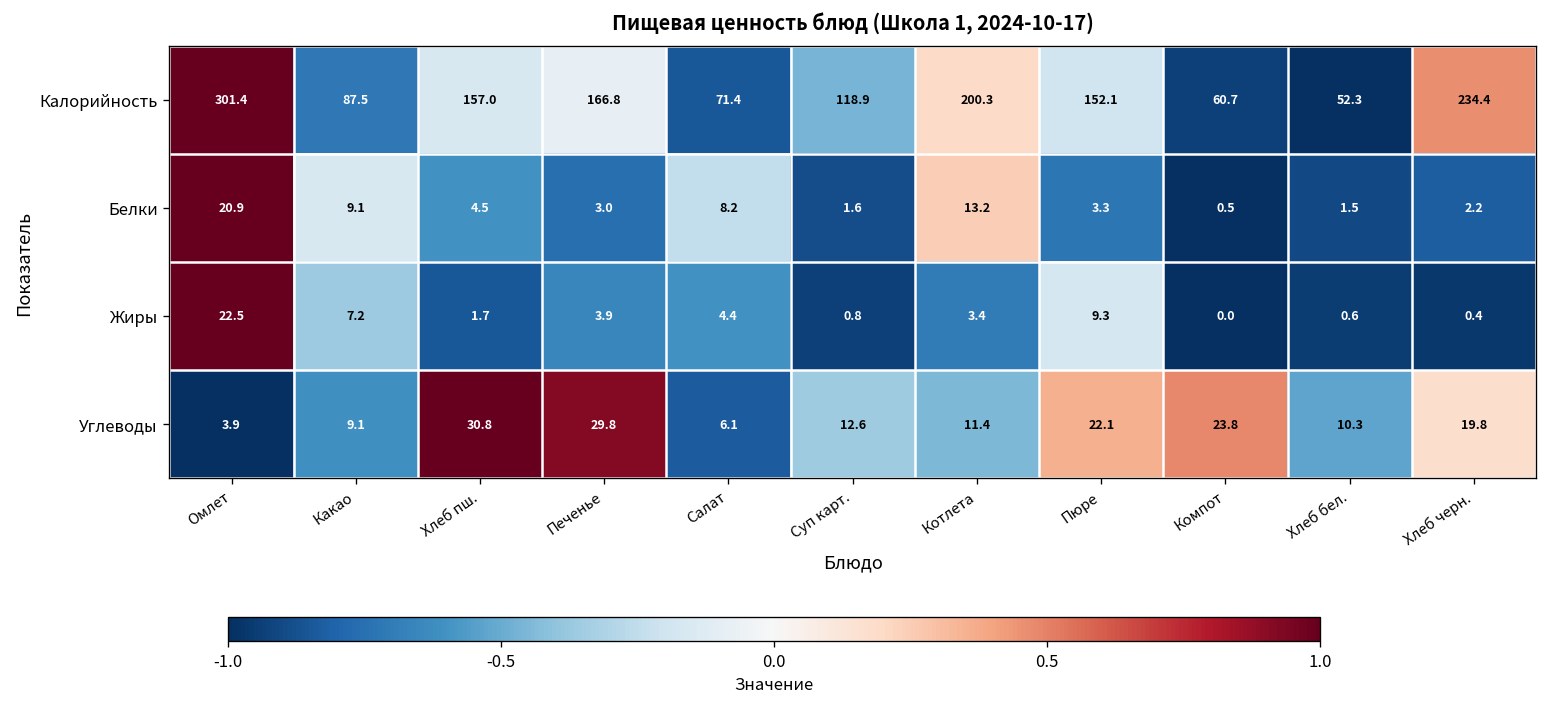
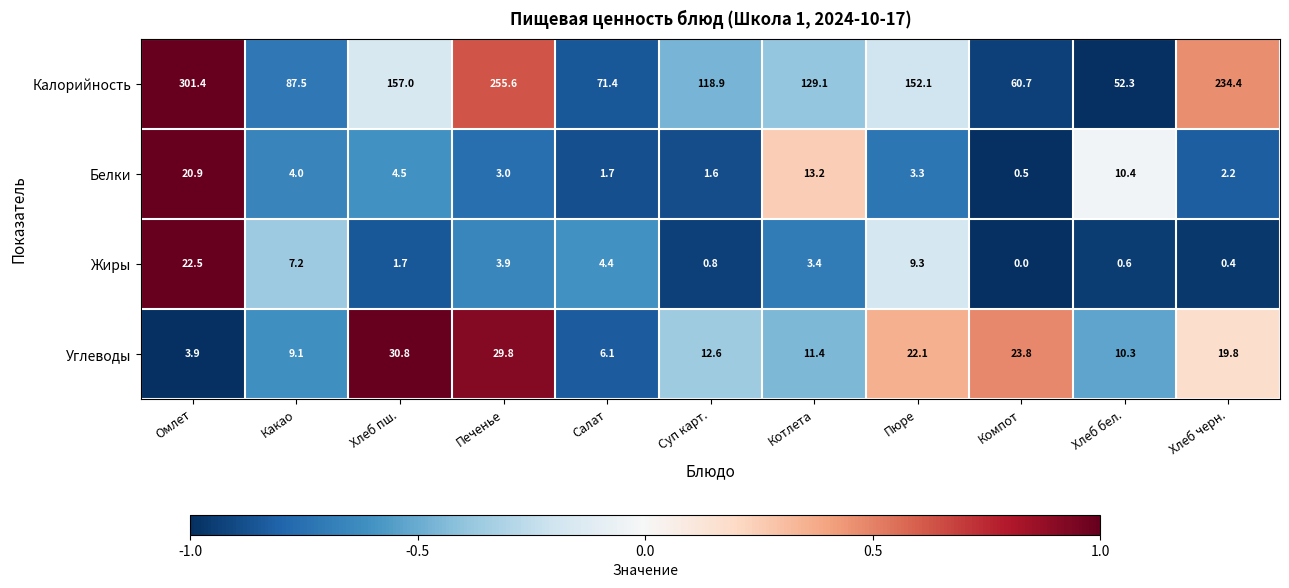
  {
    "Калорийность": {
      "Омлет": 301.4,
      "Какао": 87.5,
      "Хлеб пш.": 157.0,
-     "Печенье": 166.8,
+     "Печенье": 255.6,
      "Салат": 71.4,
      "Суп карт.": 118.9,
-     "Котлета": 200.3,
+     "Котлета": 129.1,
      "Пюре": 152.1,
      "Компот": 60.7,
      "Хлеб бел.": 52.3,
      "Хлеб черн.": 234.4
    },
    "Белки": {
      "Омлет": 20.9,
-     "Какао": 9.1,
+     "Какао": 4.0,
      "Хлеб пш.": 4.5,
      "Печенье": 3.0,
-     "Салат": 8.2,
+     "Салат": 1.7,
      "Суп карт.": 1.6,
      "Котлета": 13.2,
      "Пюре": 3.3,
      "Компот": 0.5,
-     "Хлеб бел.": 1.5,
+     "Хлеб бел.": 10.4,
      "Хлеб черн.": 2.2
    },
    "Жиры": {
      "Омлет": 22.5,
      "Какао": 7.2,
      "Хлеб пш.": 1.7,
      "Печенье": 3.9,
      "Салат": 4.4,
      "Суп карт.": 0.8,
      "Котлета": 3.4,
      "Пюре": 9.3,
      "Компот": 0.0,
      "Хлеб бел.": 0.6,
      "Хлеб черн.": 0.4
    },
    "Углеводы": {
      "Омлет": 3.9,
      "Какао": 9.1,
      "Хлеб пш.": 30.8,
      "Печенье": 29.8,
      "Салат": 6.1,
      "Суп карт.": 12.6,
      "Котлета": 11.4,
      "Пюре": 22.1,
      "Компот": 23.8,
      "Хлеб бел.": 10.3,
      "Хлеб черн.": 19.8
    }
  }
